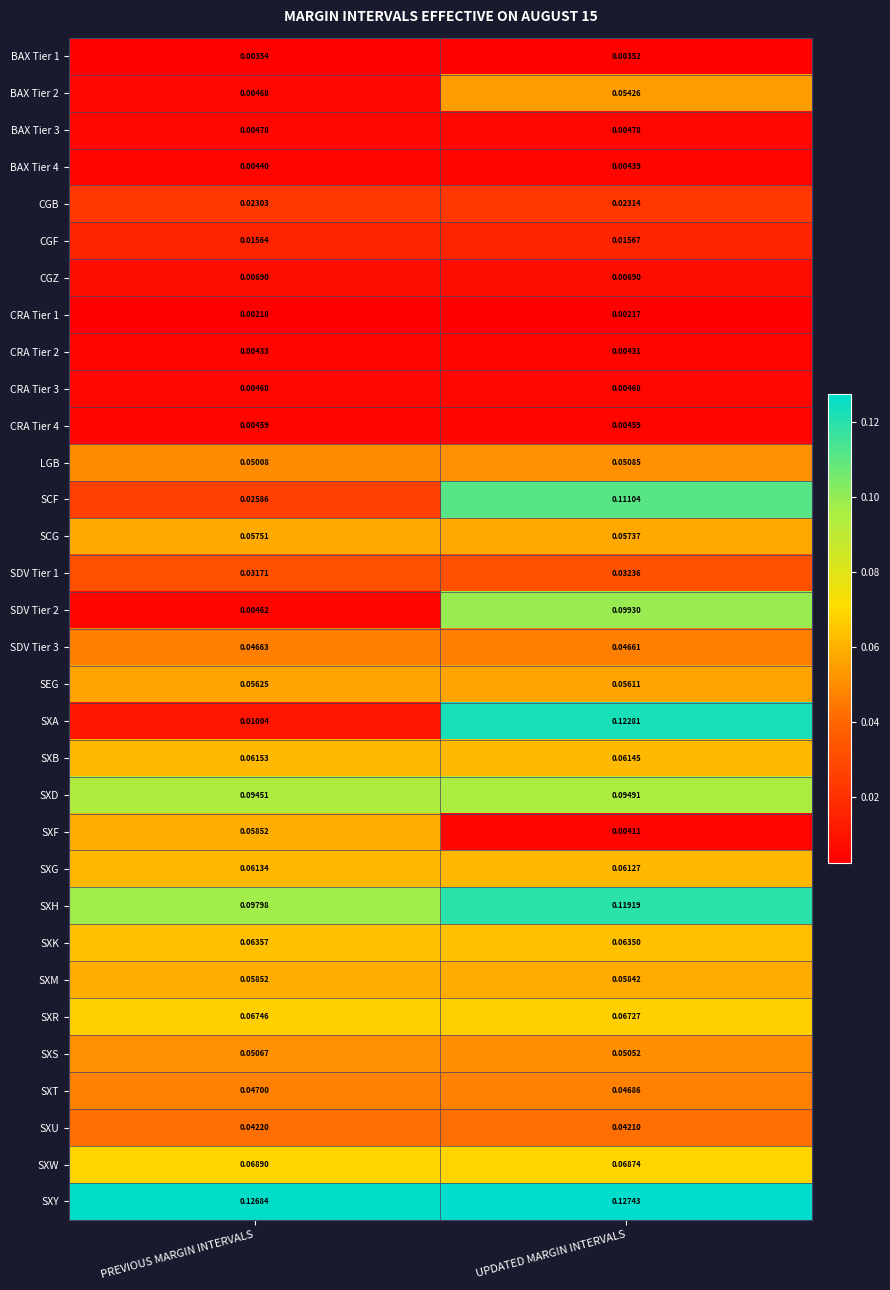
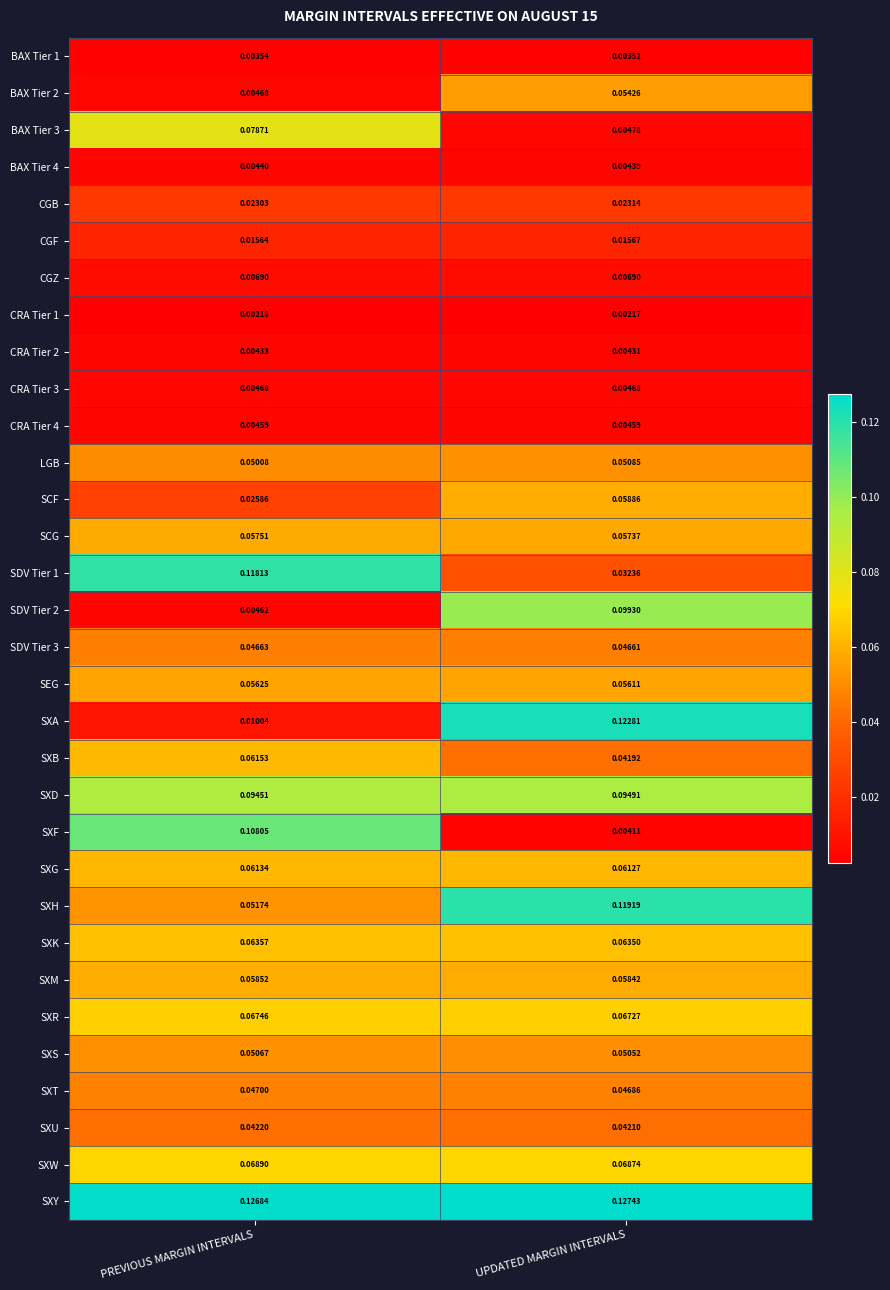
  {
    "BAX Tier 1": {
      "PREVIOUS MARGIN INTERVALS": 0.00354,
      "UPDATED MARGIN INTERVALS": 0.00352
    },
    "BAX Tier 2": {
      "PREVIOUS MARGIN INTERVALS": 0.00468,
      "UPDATED MARGIN INTERVALS": 0.05426
    },
    "BAX Tier 3": {
-     "PREVIOUS MARGIN INTERVALS": 0.00478,
+     "PREVIOUS MARGIN INTERVALS": 0.07871,
      "UPDATED MARGIN INTERVALS": 0.00478
    },
    "BAX Tier 4": {
      "PREVIOUS MARGIN INTERVALS": 0.00440,
      "UPDATED MARGIN INTERVALS": 0.00439
    },
    "CGB": {
      "PREVIOUS MARGIN INTERVALS": 0.02303,
      "UPDATED MARGIN INTERVALS": 0.02314
    },
    "CGF": {
      "PREVIOUS MARGIN INTERVALS": 0.01564,
      "UPDATED MARGIN INTERVALS": 0.01567
    },
    "CGZ": {
      "PREVIOUS MARGIN INTERVALS": 0.00690,
      "UPDATED MARGIN INTERVALS": 0.00690
    },
    "CRA Tier 1": {
      "PREVIOUS MARGIN INTERVALS": 0.00218,
      "UPDATED MARGIN INTERVALS": 0.00217
    },
    "CRA Tier 2": {
      "PREVIOUS MARGIN INTERVALS": 0.00433,
      "UPDATED MARGIN INTERVALS": 0.00431
    },
    "CRA Tier 3": {
      "PREVIOUS MARGIN INTERVALS": 0.00468,
      "UPDATED MARGIN INTERVALS": 0.00468
    },
    "CRA Tier 4": {
      "PREVIOUS MARGIN INTERVALS": 0.00459,
      "UPDATED MARGIN INTERVALS": 0.00459
    },
    "LGB": {
      "PREVIOUS MARGIN INTERVALS": 0.05008,
      "UPDATED MARGIN INTERVALS": 0.05085
    },
    "SCF": {
      "PREVIOUS MARGIN INTERVALS": 0.02586,
-     "UPDATED MARGIN INTERVALS": 0.11104
+     "UPDATED MARGIN INTERVALS": 0.05886
    },
    "SCG": {
      "PREVIOUS MARGIN INTERVALS": 0.05751,
      "UPDATED MARGIN INTERVALS": 0.05737
    },
    "SDV Tier 1": {
-     "PREVIOUS MARGIN INTERVALS": 0.03171,
+     "PREVIOUS MARGIN INTERVALS": 0.11813,
      "UPDATED MARGIN INTERVALS": 0.03236
    },
    "SDV Tier 2": {
      "PREVIOUS MARGIN INTERVALS": 0.00462,
      "UPDATED MARGIN INTERVALS": 0.09930
    },
    "SDV Tier 3": {
      "PREVIOUS MARGIN INTERVALS": 0.04663,
      "UPDATED MARGIN INTERVALS": 0.04661
    },
    "SEG": {
      "PREVIOUS MARGIN INTERVALS": 0.05625,
      "UPDATED MARGIN INTERVALS": 0.05611
    },
    "SXA": {
      "PREVIOUS MARGIN INTERVALS": 0.01004,
      "UPDATED MARGIN INTERVALS": 0.12281
    },
    "SXB": {
      "PREVIOUS MARGIN INTERVALS": 0.06153,
-     "UPDATED MARGIN INTERVALS": 0.06145
+     "UPDATED MARGIN INTERVALS": 0.04192
    },
    "SXD": {
      "PREVIOUS MARGIN INTERVALS": 0.09451,
      "UPDATED MARGIN INTERVALS": 0.09491
    },
    "SXF": {
-     "PREVIOUS MARGIN INTERVALS": 0.05852,
+     "PREVIOUS MARGIN INTERVALS": 0.10805,
      "UPDATED MARGIN INTERVALS": 0.00411
    },
    "SXG": {
      "PREVIOUS MARGIN INTERVALS": 0.06134,
      "UPDATED MARGIN INTERVALS": 0.06127
    },
    "SXH": {
-     "PREVIOUS MARGIN INTERVALS": 0.09798,
+     "PREVIOUS MARGIN INTERVALS": 0.05174,
      "UPDATED MARGIN INTERVALS": 0.11919
    },
    "SXK": {
      "PREVIOUS MARGIN INTERVALS": 0.06357,
      "UPDATED MARGIN INTERVALS": 0.06350
    },
    "SXM": {
      "PREVIOUS MARGIN INTERVALS": 0.05852,
      "UPDATED MARGIN INTERVALS": 0.05842
    },
    "SXR": {
      "PREVIOUS MARGIN INTERVALS": 0.06746,
      "UPDATED MARGIN INTERVALS": 0.06727
    },
    "SXS": {
      "PREVIOUS MARGIN INTERVALS": 0.05067,
      "UPDATED MARGIN INTERVALS": 0.05052
    },
    "SXT": {
      "PREVIOUS MARGIN INTERVALS": 0.04700,
      "UPDATED MARGIN INTERVALS": 0.04686
    },
    "SXU": {
      "PREVIOUS MARGIN INTERVALS": 0.04220,
      "UPDATED MARGIN INTERVALS": 0.04210
    },
    "SXW": {
      "PREVIOUS MARGIN INTERVALS": 0.06890,
      "UPDATED MARGIN INTERVALS": 0.06874
    },
    "SXY": {
      "PREVIOUS MARGIN INTERVALS": 0.12684,
      "UPDATED MARGIN INTERVALS": 0.12743
    }
  }
